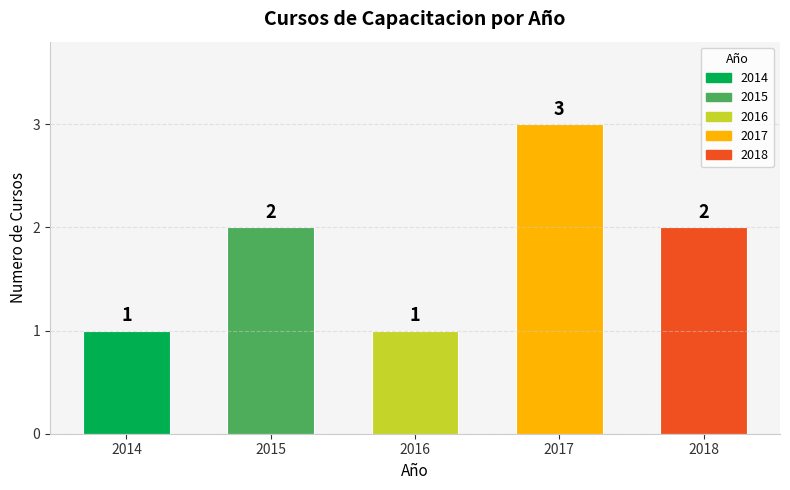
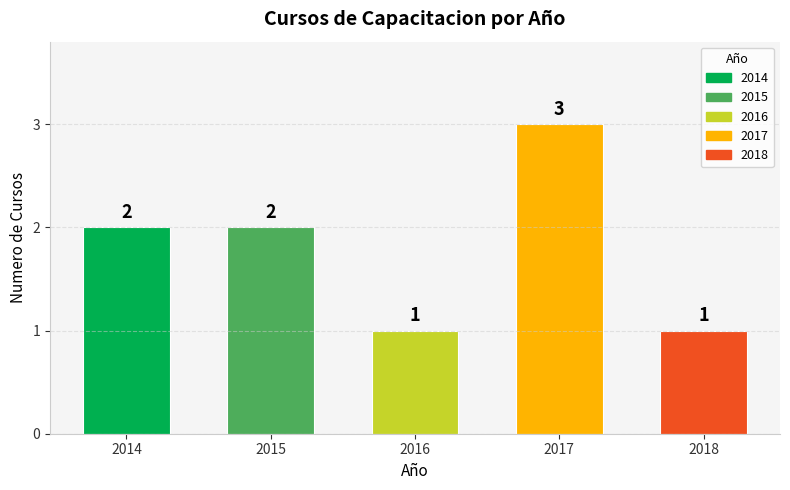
  {
-   "2014": 1,
+   "2014": 2,
    "2015": 2,
    "2016": 1,
    "2017": 3,
-   "2018": 2
+   "2018": 1
  }
